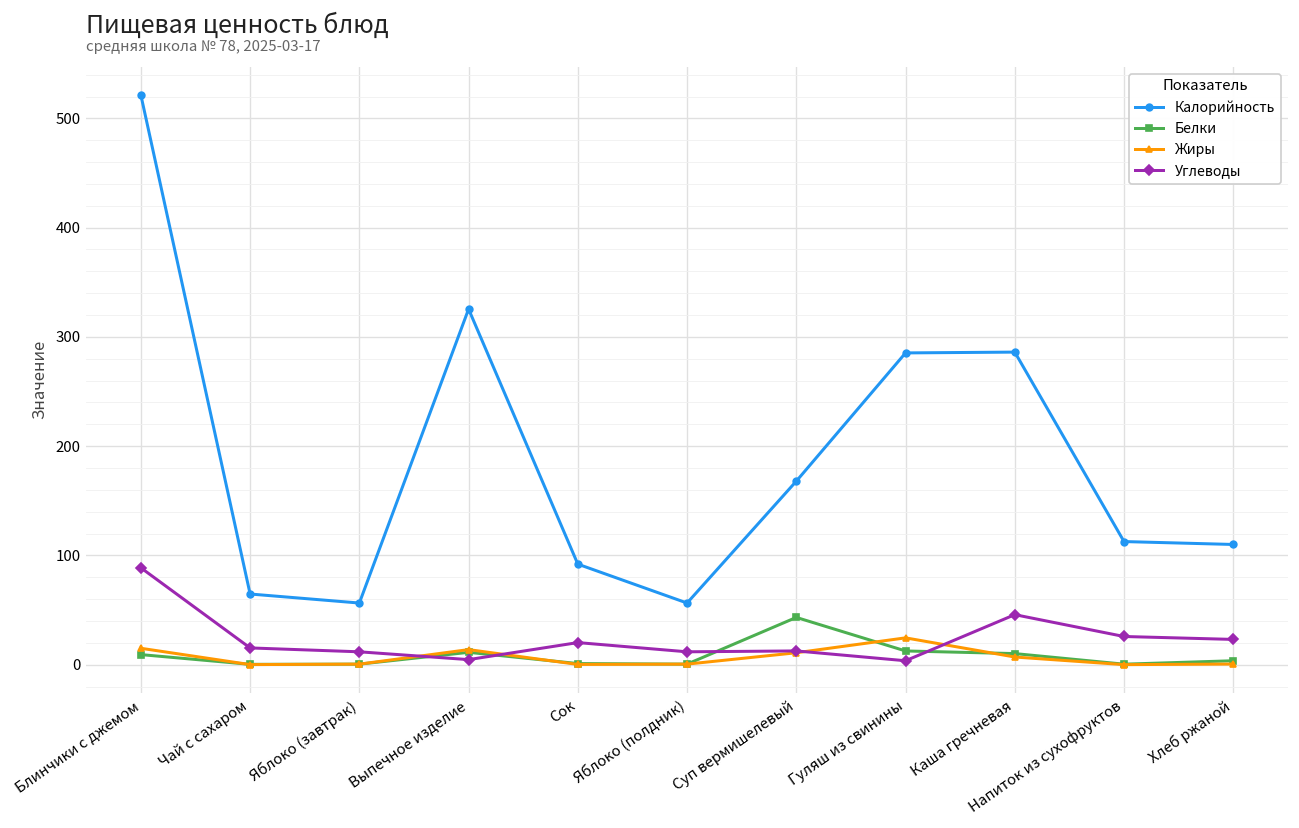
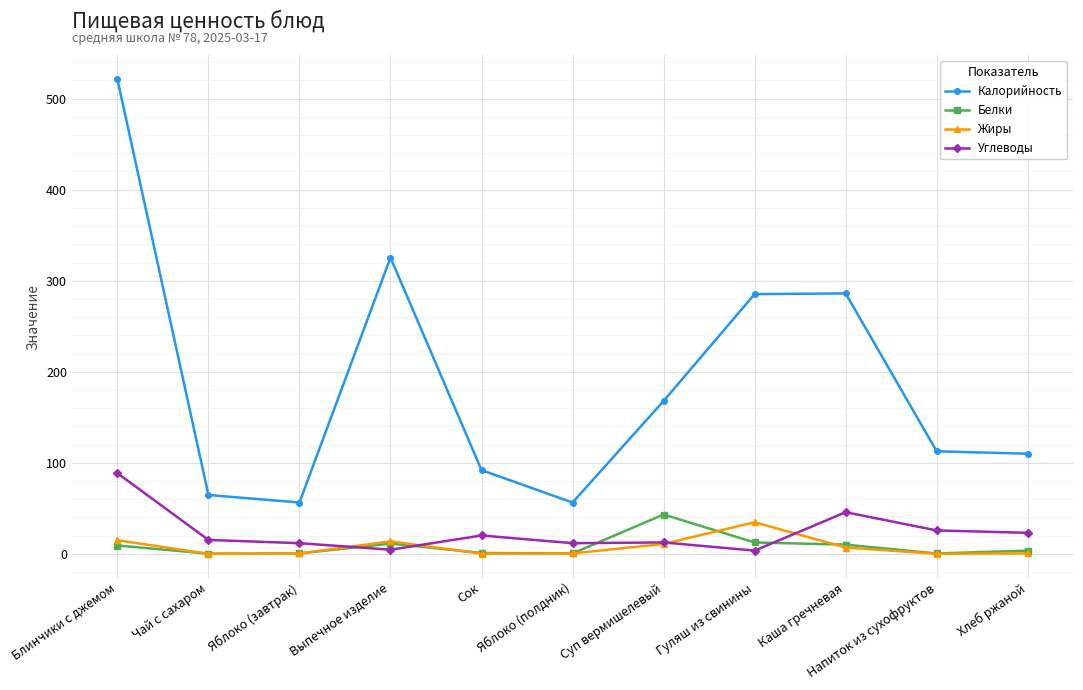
  {
    "Калорийность": {
      "Блинчики с джемом": 520,
      "Чай с сахаром": 60,
      "Яблоко (завтрак)": 60,
      "Выпечное изделие": 330,
      "Сок": 90,
      "Яблоко (полдник)": 60,
      "Суп вермишелевый": 170,
      "Гуляш из свинины": 290,
      "Каша гречневая": 290,
      "Напиток из сухофруктов": 110,
      "Хлеб ржаной": 110
    },
    "Белки": {
      "Блинчики с джемом": 10,
      "Суп вермишелевый": 40,
      "Гуляш из свинины": 10,
      "Каша гречневая": 10,
      "Хлеб ржаной": 0
    },
    "Жиры": {
      "Блинчики с джемом": 10,
-     "Гуляш из свинины": 20,
+     "Гуляш из свинины": 30,
      "Каша гречневая": 10,
      "Хлеб ржаной": 0
    },
    "Углеводы": {
      "Блинчики с джемом": 90,
      "Чай с сахаром": 20,
      "Яблоко (завтрак)": 10,
      "Выпечное изделие": 0,
      "Сок": 20,
      "Яблоко (полдник)": 10,
      "Гуляш из свинины": 0,
      "Каша гречневая": 50,
      "Напиток из сухофруктов": 30,
      "Хлеб ржаной": 20
    }
  }
